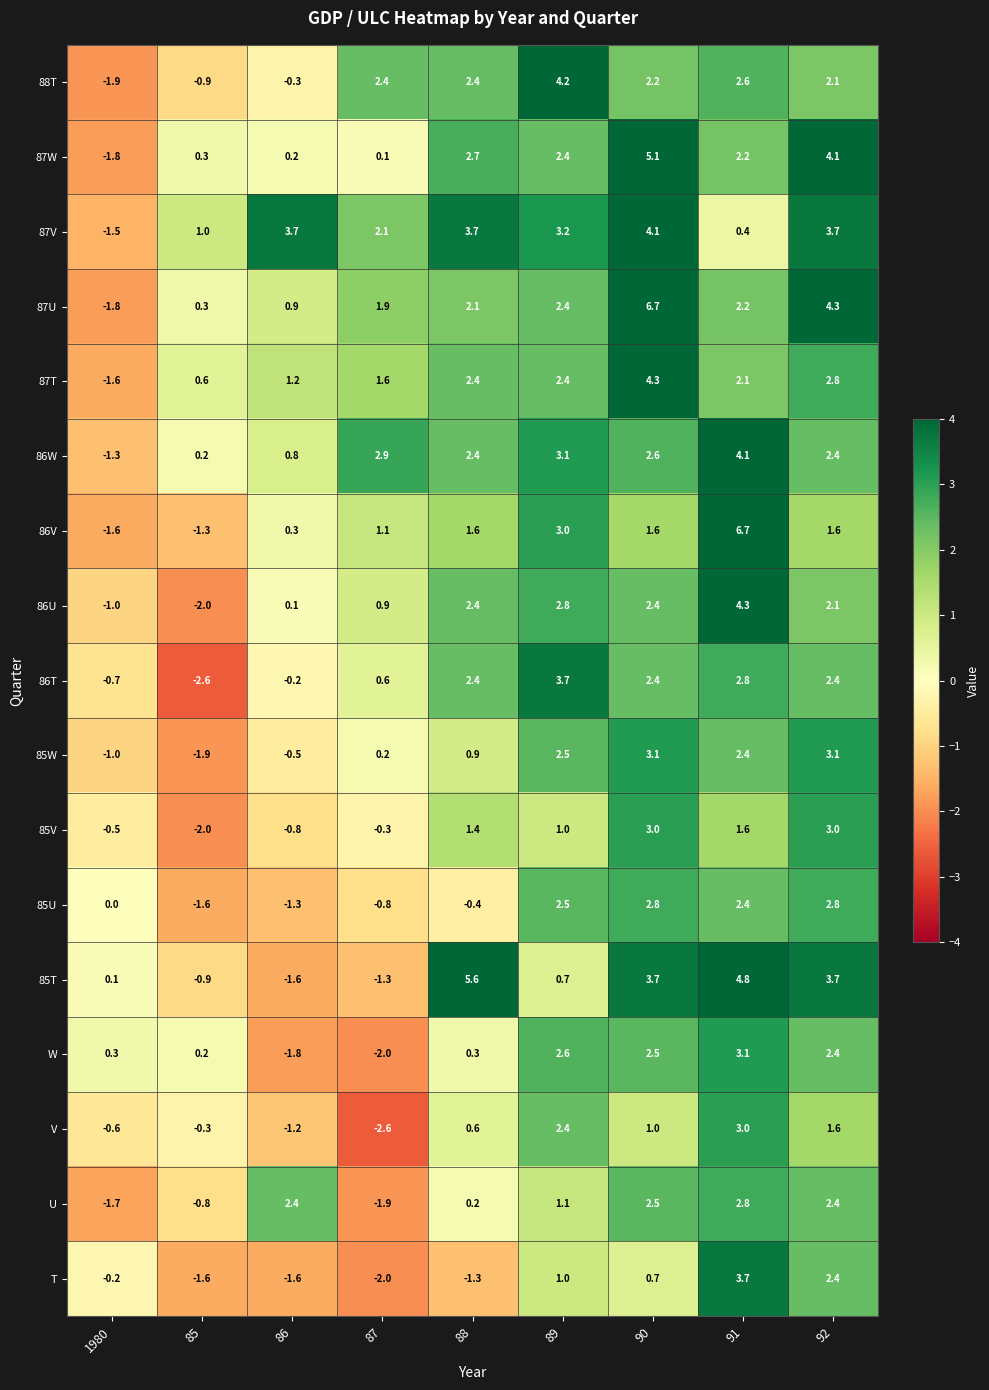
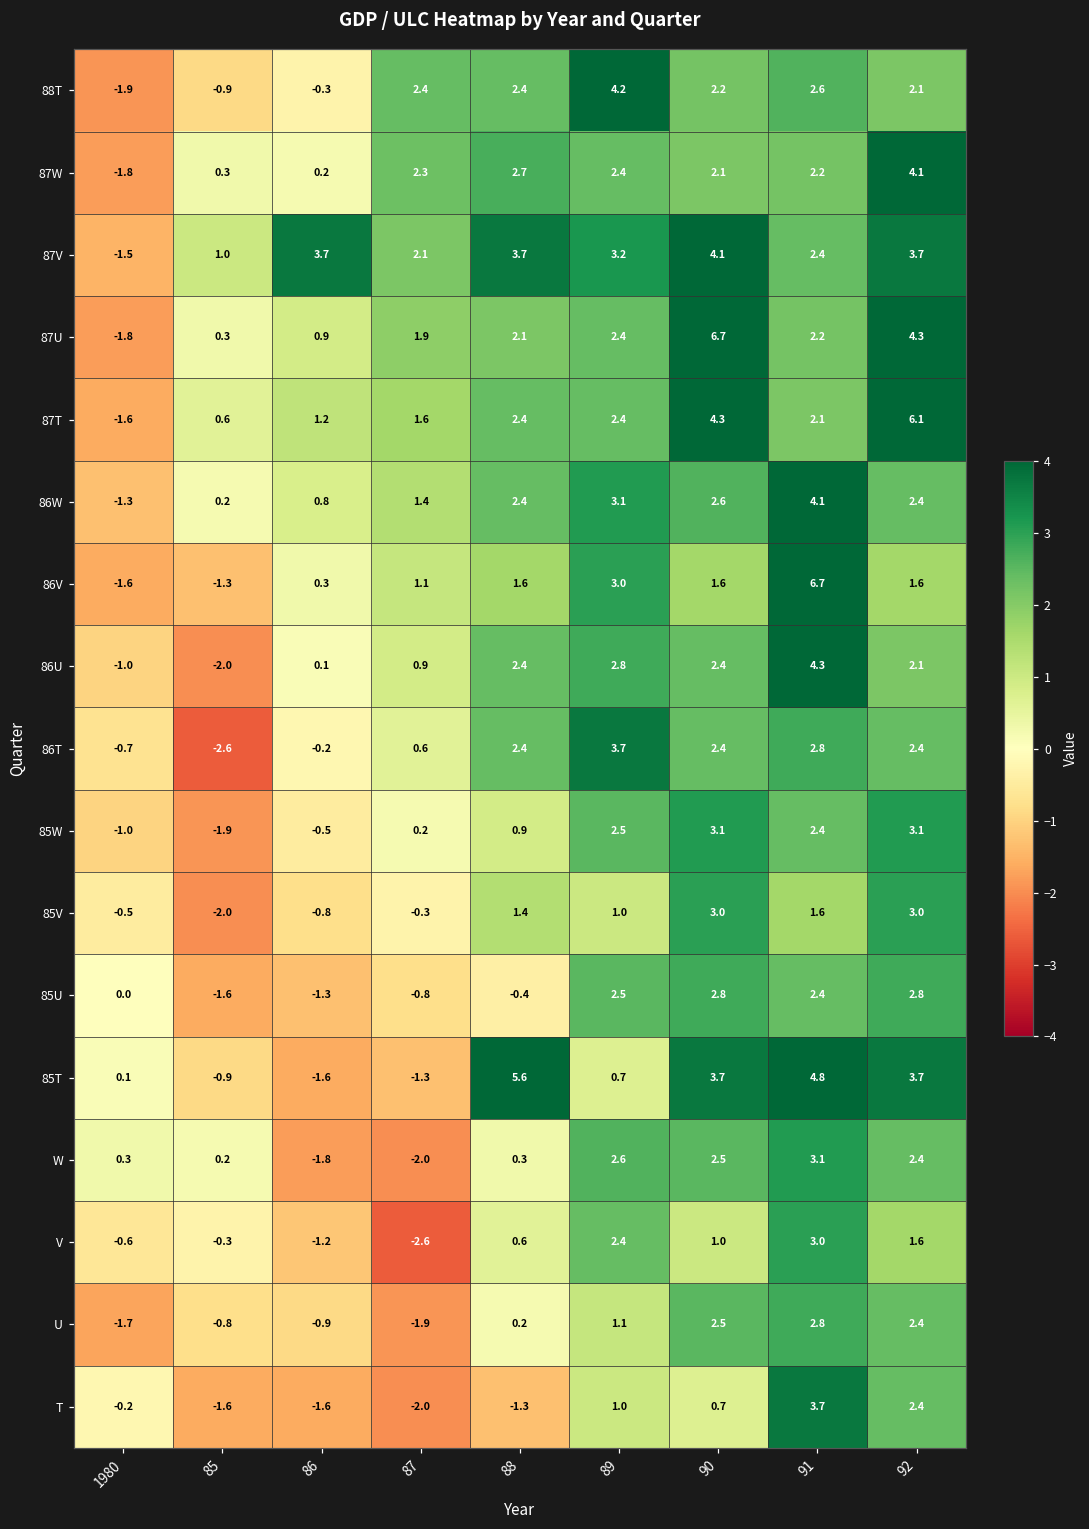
  {
    "88T": {
      "1980": -1.9,
      "85": -0.9,
      "86": -0.3,
      "87": 2.4,
      "88": 2.4,
      "89": 4.2,
      "90": 2.2,
      "91": 2.6,
      "92": 2.1
    },
    "87W": {
      "1980": -1.8,
      "85": 0.3,
      "86": 0.2,
-     "87": 0.1,
+     "87": 2.3,
      "88": 2.7,
      "89": 2.4,
-     "90": 5.1,
+     "90": 2.1,
      "91": 2.2,
      "92": 4.1
    },
    "87V": {
      "1980": -1.5,
      "85": 1.0,
      "86": 3.7,
      "87": 2.1,
      "88": 3.7,
      "89": 3.2,
      "90": 4.1,
-     "91": 0.4,
+     "91": 2.4,
      "92": 3.7
    },
    "87U": {
      "1980": -1.8,
      "85": 0.3,
      "86": 0.9,
      "87": 1.9,
      "88": 2.1,
      "89": 2.4,
      "90": 6.7,
      "91": 2.2,
      "92": 4.3
    },
    "87T": {
      "1980": -1.6,
      "85": 0.6,
      "86": 1.2,
      "87": 1.6,
      "88": 2.4,
      "89": 2.4,
      "90": 4.3,
      "91": 2.1,
-     "92": 2.8
+     "92": 6.1
    },
    "86W": {
      "1980": -1.3,
      "85": 0.2,
      "86": 0.8,
-     "87": 2.9,
+     "87": 1.4,
      "88": 2.4,
      "89": 3.1,
      "90": 2.6,
      "91": 4.1,
      "92": 2.4
    },
    "86V": {
      "1980": -1.6,
      "85": -1.3,
      "86": 0.3,
      "87": 1.1,
      "88": 1.6,
      "89": 3.0,
      "90": 1.6,
      "91": 6.7,
      "92": 1.6
    },
    "86U": {
      "1980": -1.0,
      "85": -2.0,
      "86": 0.1,
      "87": 0.9,
      "88": 2.4,
      "89": 2.8,
      "90": 2.4,
      "91": 4.3,
      "92": 2.1
    },
    "86T": {
      "1980": -0.7,
      "85": -2.6,
      "86": -0.2,
      "87": 0.6,
      "88": 2.4,
      "89": 3.7,
      "90": 2.4,
      "91": 2.8,
      "92": 2.4
    },
    "85W": {
      "1980": -1.0,
      "85": -1.9,
      "86": -0.5,
      "87": 0.2,
      "88": 0.9,
      "89": 2.5,
      "90": 3.1,
      "91": 2.4,
      "92": 3.1
    },
    "85V": {
      "1980": -0.5,
      "85": -2.0,
      "86": -0.8,
      "87": -0.3,
      "88": 1.4,
      "89": 1.0,
      "90": 3.0,
      "91": 1.6,
      "92": 3.0
    },
    "85U": {
      "1980": 0.0,
      "85": -1.6,
      "86": -1.3,
      "87": -0.8,
      "88": -0.4,
      "89": 2.5,
      "90": 2.8,
      "91": 2.4,
      "92": 2.8
    },
    "85T": {
      "1980": 0.1,
      "85": -0.9,
      "86": -1.6,
      "87": -1.3,
      "88": 5.6,
      "89": 0.7,
      "90": 3.7,
      "91": 4.8,
      "92": 3.7
    },
    "W": {
      "1980": 0.3,
      "85": 0.2,
      "86": -1.8,
      "87": -2.0,
      "88": 0.3,
      "89": 2.6,
      "90": 2.5,
      "91": 3.1,
      "92": 2.4
    },
    "V": {
      "1980": -0.6,
      "85": -0.3,
      "86": -1.2,
      "87": -2.6,
      "88": 0.6,
      "89": 2.4,
      "90": 1.0,
      "91": 3.0,
      "92": 1.6
    },
    "U": {
      "1980": -1.7,
      "85": -0.8,
-     "86": 2.4,
+     "86": -0.9,
      "87": -1.9,
      "88": 0.2,
      "89": 1.1,
      "90": 2.5,
      "91": 2.8,
      "92": 2.4
    },
    "T": {
      "1980": -0.2,
      "85": -1.6,
      "86": -1.6,
      "87": -2.0,
      "88": -1.3,
      "89": 1.0,
      "90": 0.7,
      "91": 3.7,
      "92": 2.4
    }
  }
